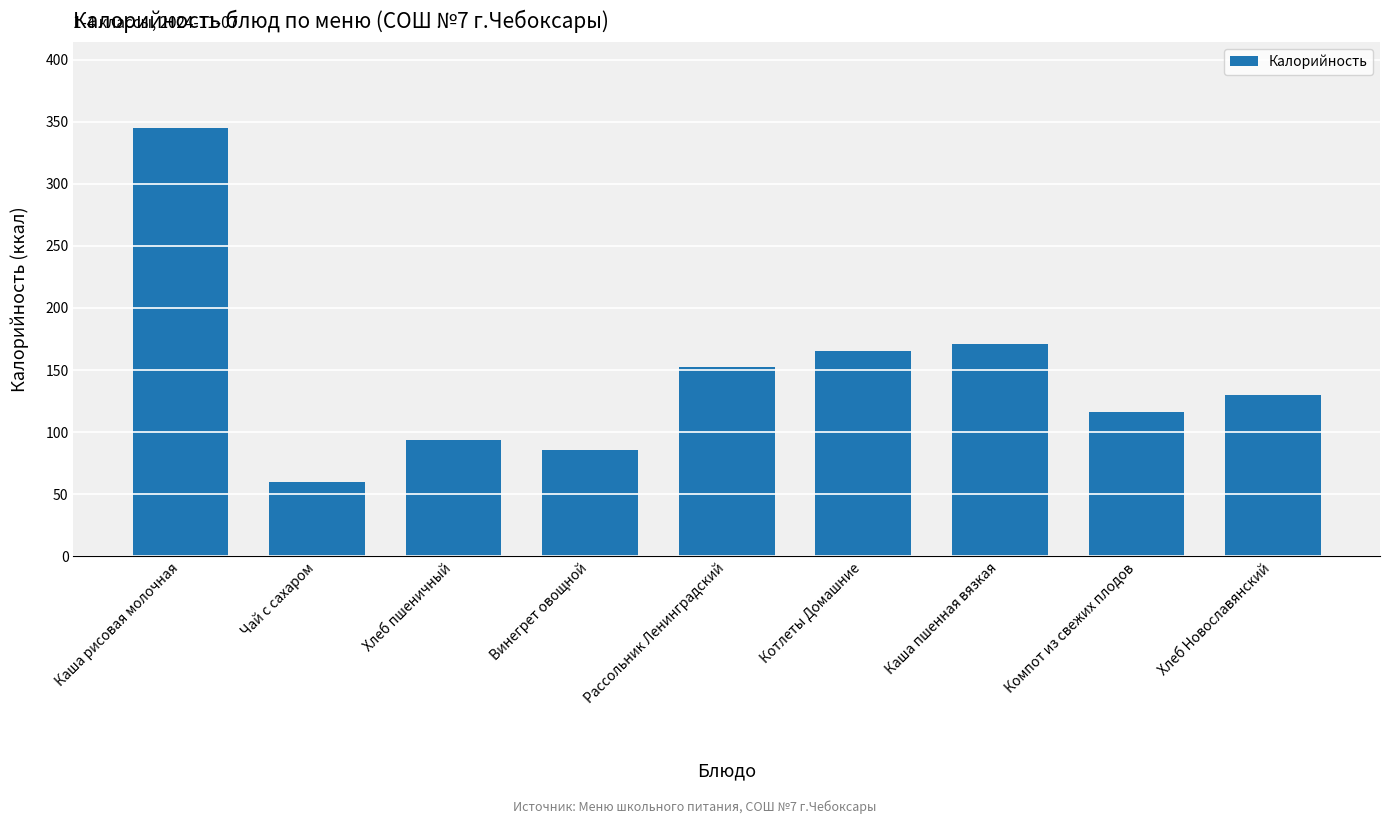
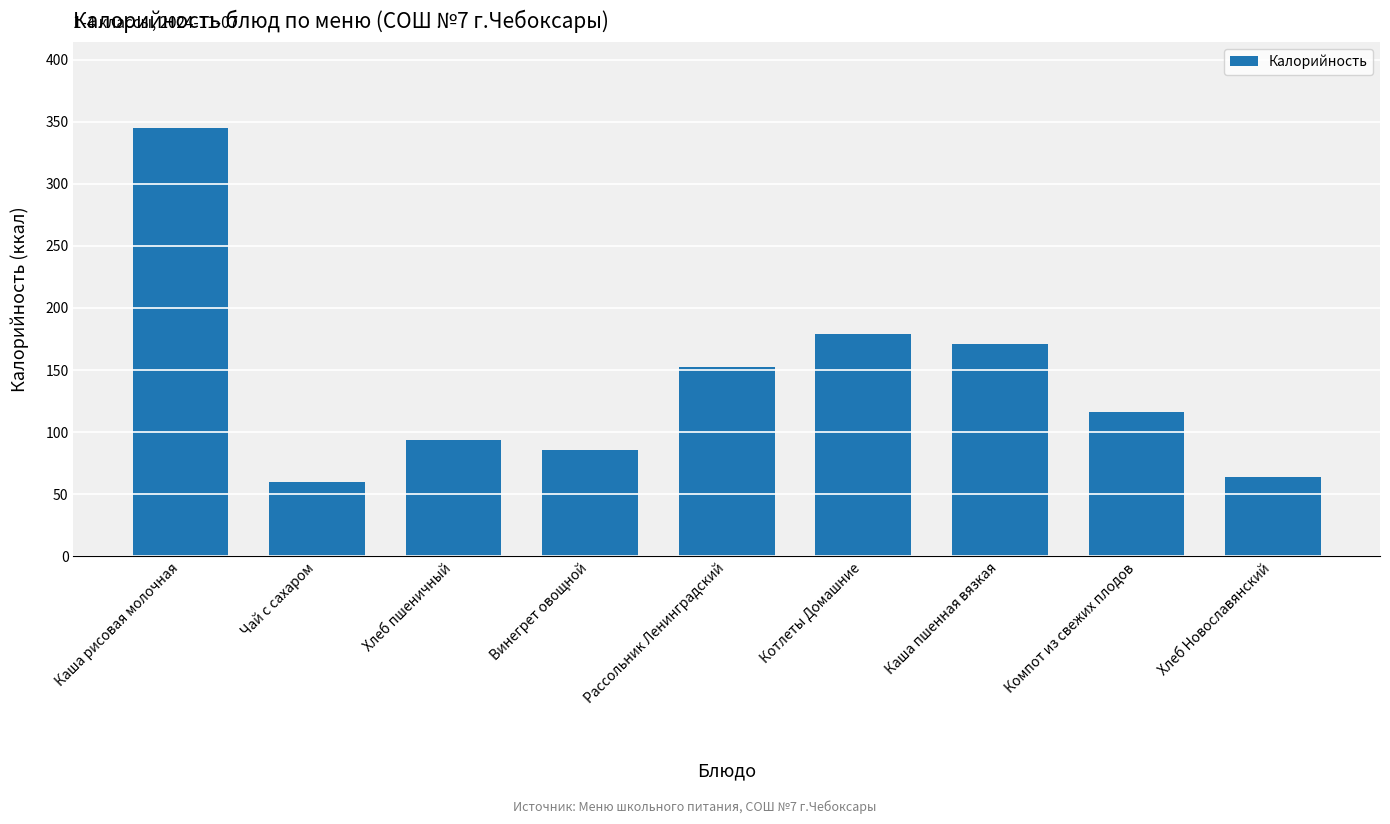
  {
    "Каша рисовая молочная": 345,
    "Чай с сахаром": 60,
    "Хлеб пшеничный": 94,
    "Винегрет овощной": 86,
    "Рассольник Ленинградский": 153,
-   "Котлеты Домашние": 165,
+   "Котлеты Домашние": 179,
    "Каша пшенная вязкая": 171,
    "Компот из свежих плодов": 116,
-   "Хлеб Новославянский": 130
+   "Хлеб Новославянский": 64
  }
